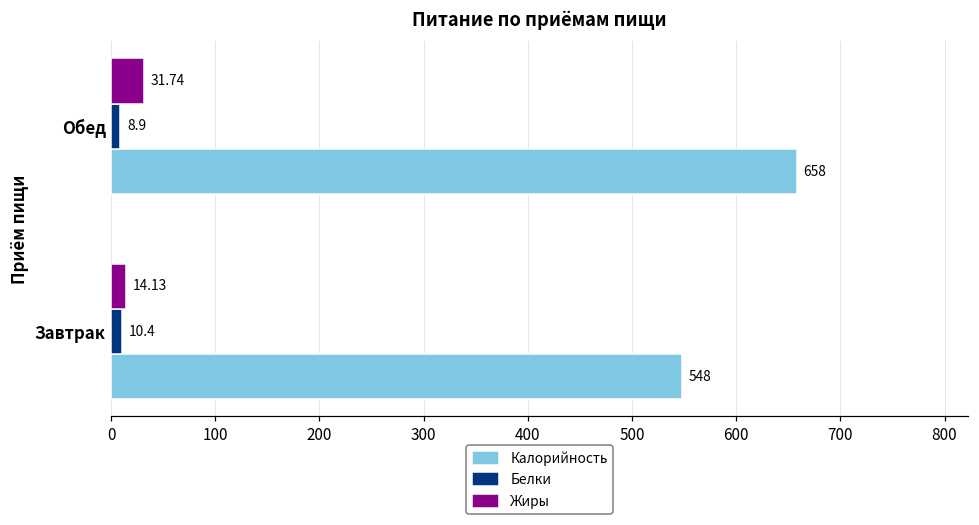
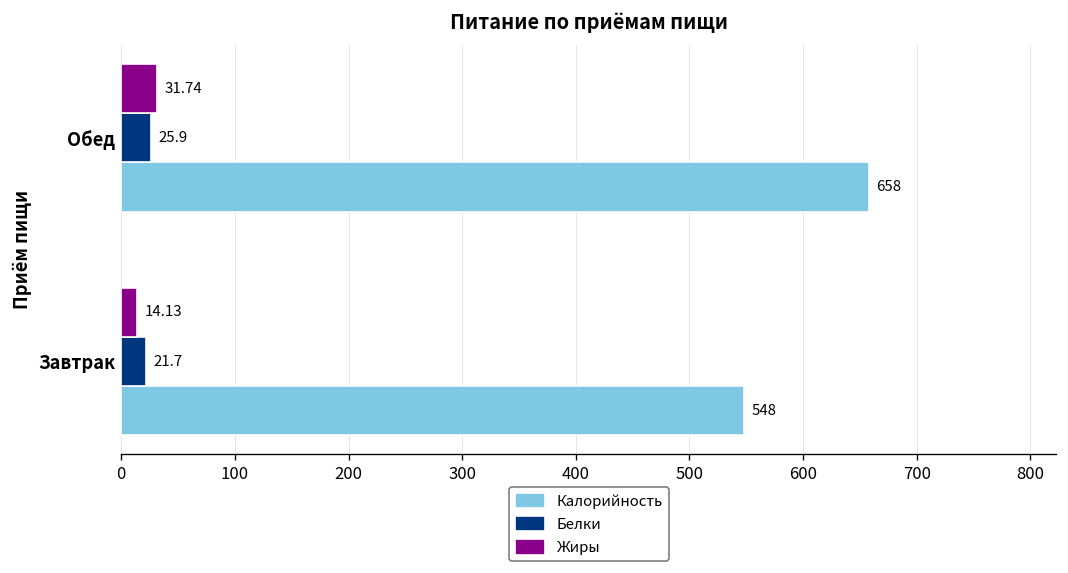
  {
    "Калорийность": {
      "Обед": 658,
      "Завтрак": 548
    },
    "Белки": {
-     "Обед": 8.9,
-     "Завтрак": 10.4
+     "Обед": 25.9,
+     "Завтрак": 21.7
    },
    "Жиры": {
      "Обед": 31.74,
      "Завтрак": 14.13
    }
  }
